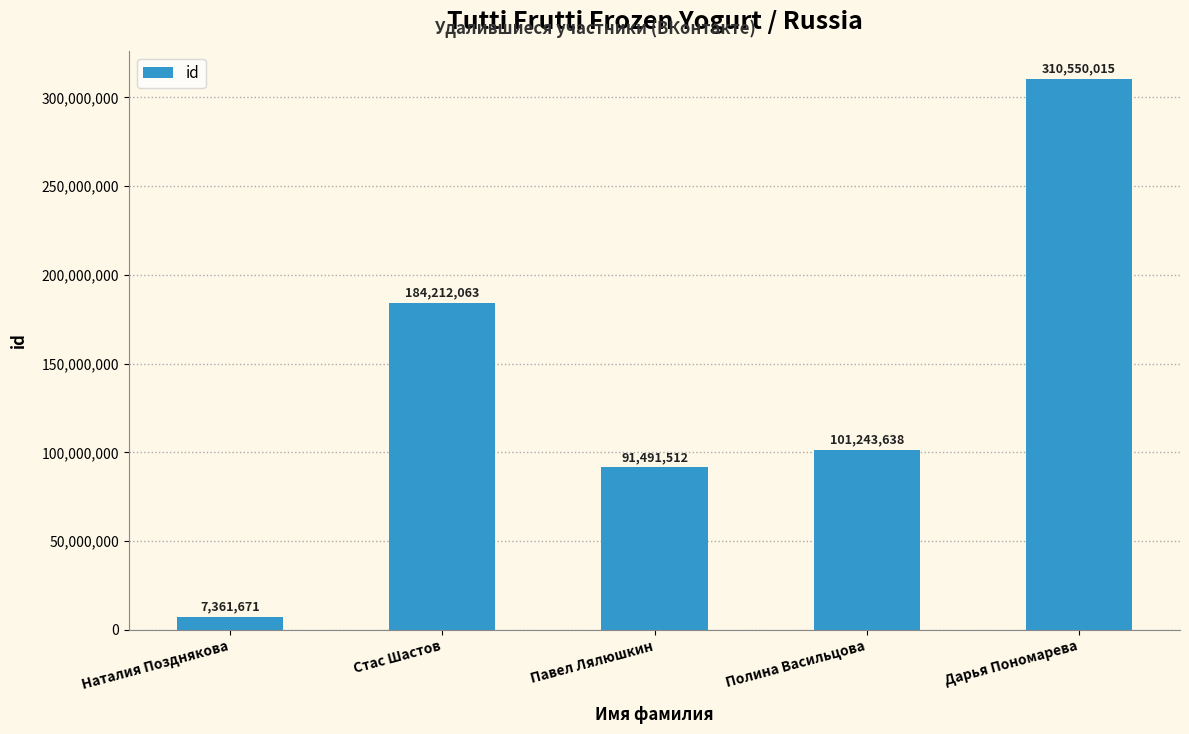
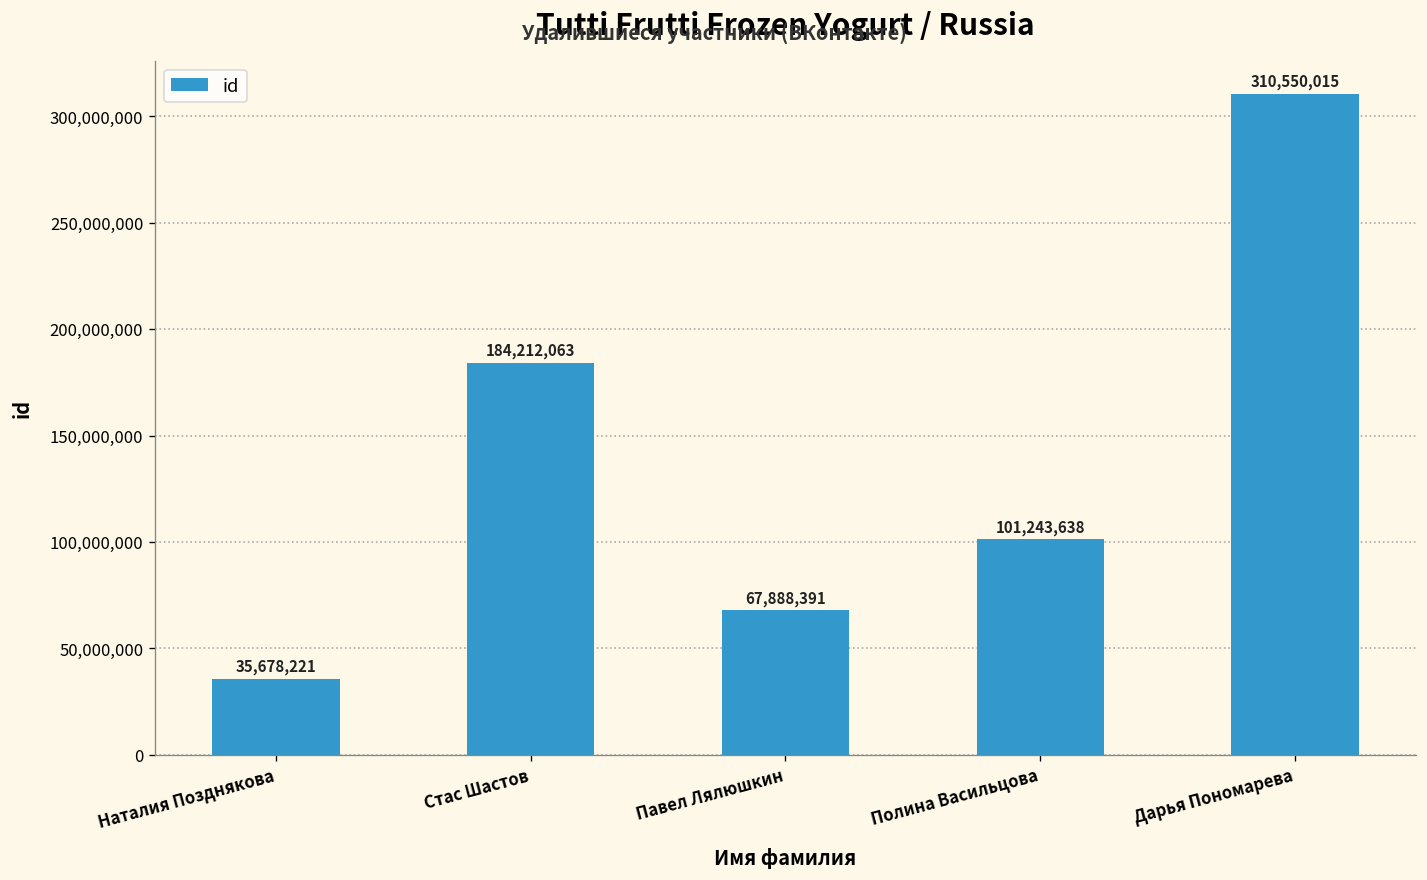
  {
-   "Наталия Позднякова": "7,361,671",
+   "Наталия Позднякова": "35,678,221",
    "Стас Шастов": "184,212,063",
-   "Павел Лялюшкин": "91,491,512",
+   "Павел Лялюшкин": "67,888,391",
    "Полина Васильцова": "101,243,638",
    "Дарья Пономарева": "310,550,015"
  }
